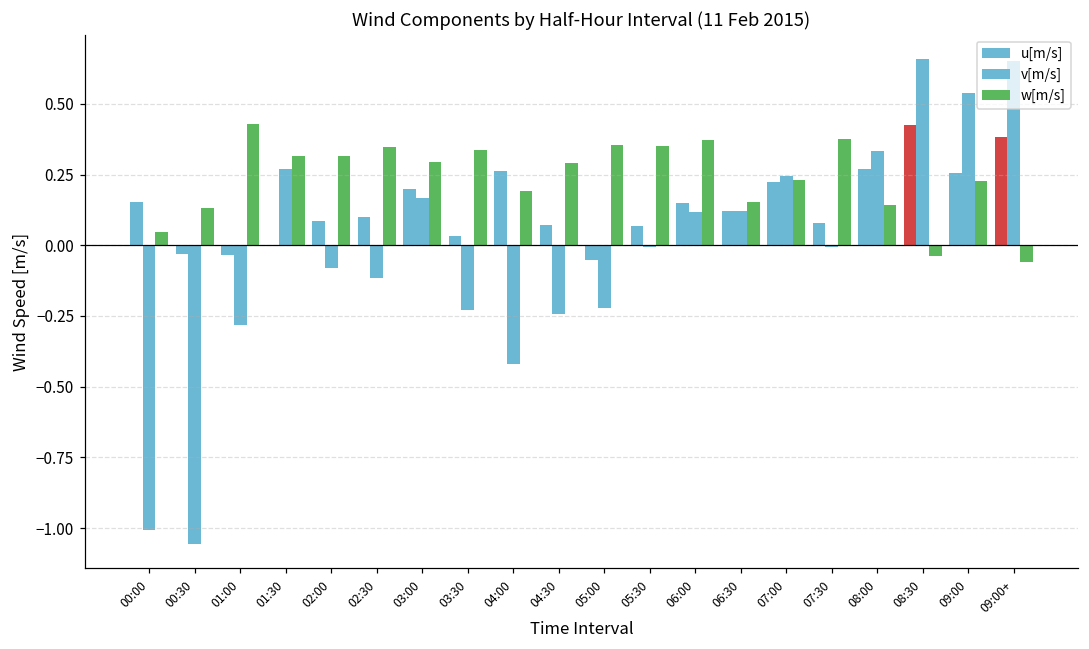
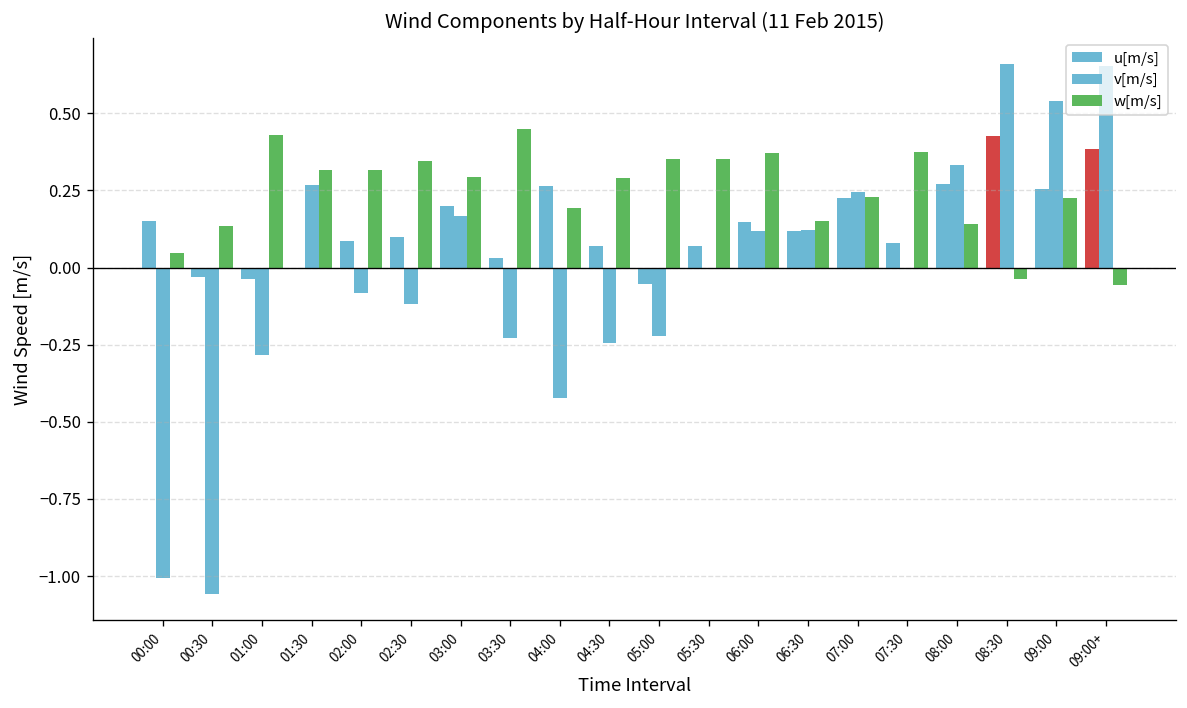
  {
    "w[m/s]": {
      "00:00": 0.05,
      "00:30": 0.13,
      "01:00": 0.43,
      "01:30": 0.32,
      "02:00": 0.32,
      "02:30": 0.35,
      "03:00": 0.29,
-     "03:30": 0.34,
+     "03:30": 0.45,
      "04:00": 0.19,
      "04:30": 0.29,
      "05:00": 0.35,
      "05:30": 0.35,
      "06:00": 0.37,
      "06:30": 0.15,
      "07:00": 0.23,
      "07:30": 0.37,
      "08:00": 0.14,
      "08:30": -0.04,
      "09:00": 0.23,
      "09:00+": -0.06
    }
  }
